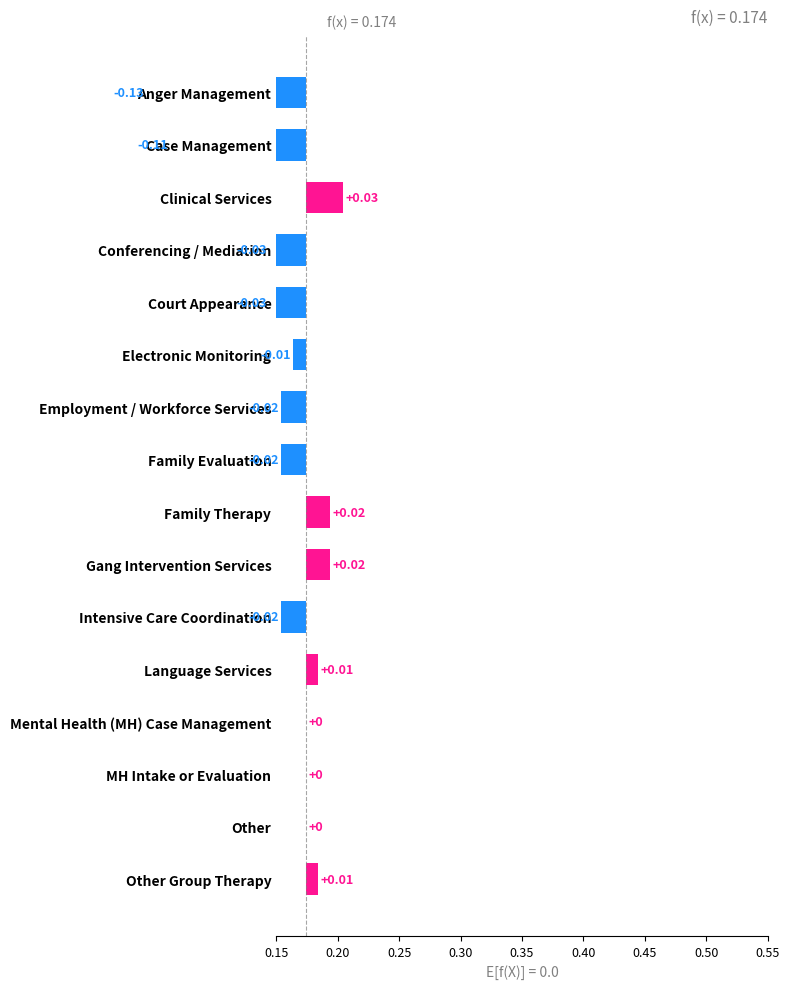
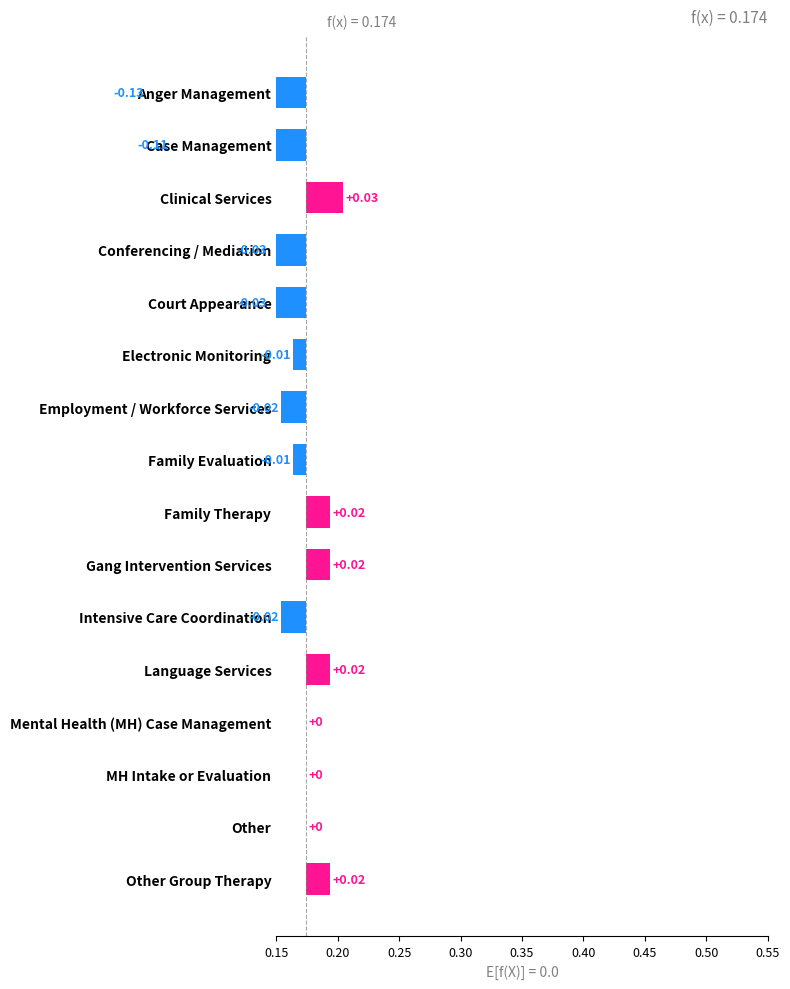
  {
    "Clinical Services": "+0.03",
    "Electronic Monitoring": "-0.01",
    "Employment / Workforce Services": "-0.02",
-   "Family Evaluation": "-0.02",
+   "Family Evaluation": "-0.01",
    "Family Therapy": "+0.02",
    "Gang Intervention Services": "+0.02",
    "Intensive Care Coordination": "-0.02",
-   "Language Services": "+0.01",
+   "Language Services": "+0.02",
    "Mental Health (MH) Case Management": "+0",
    "MH Intake or Evaluation": "+0",
    "Other": "+0",
-   "Other Group Therapy": "+0.01"
+   "Other Group Therapy": "+0.02"
  }
